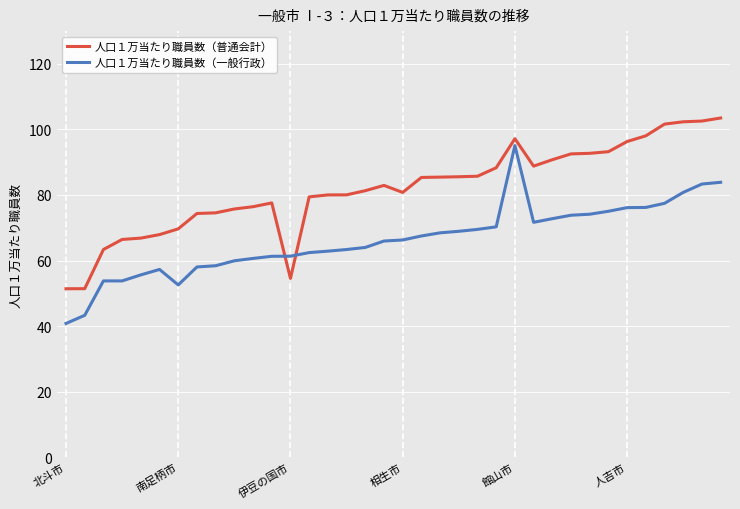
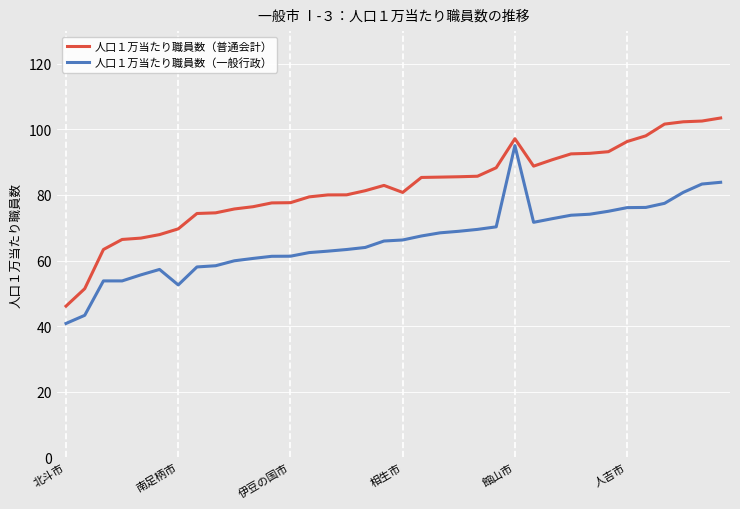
  {
    "人口１万当たり職員数（普通会計）": {
-     "北斗市": 51,
+     "北斗市": 46,
      "南足柄市": 70,
-     "伊豆の国市": 55,
+     "伊豆の国市": 78,
      "相生市": 81,
      "館山市": 97,
      "人吉市": 96
    },
    "人口１万当たり職員数（一般行政）": {
      "北斗市": 41,
      "南足柄市": 53,
      "伊豆の国市": 61,
      "相生市": 66,
      "館山市": 95,
      "人吉市": 76
    }
  }
